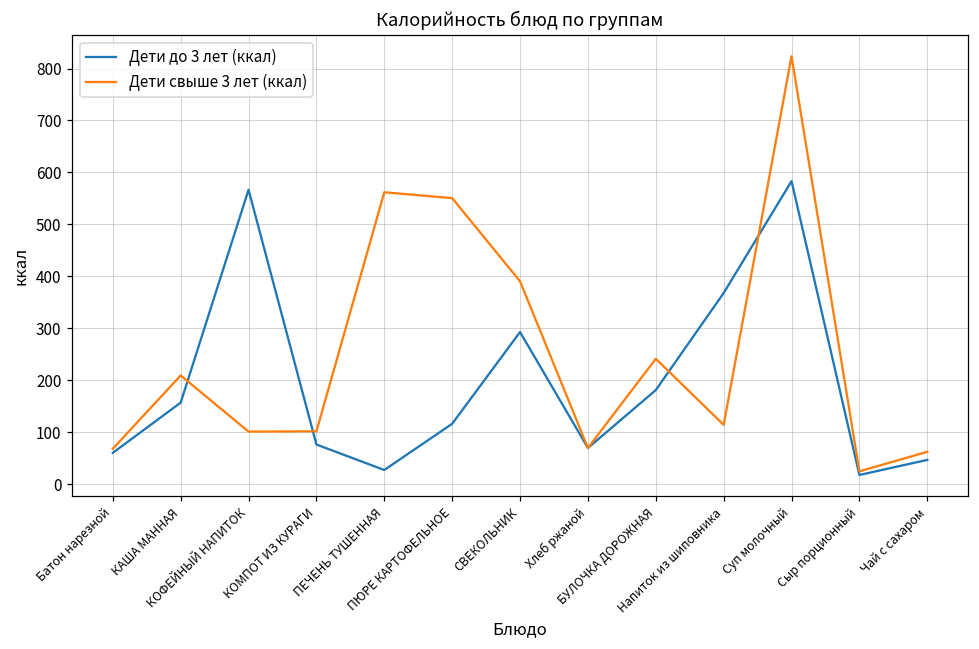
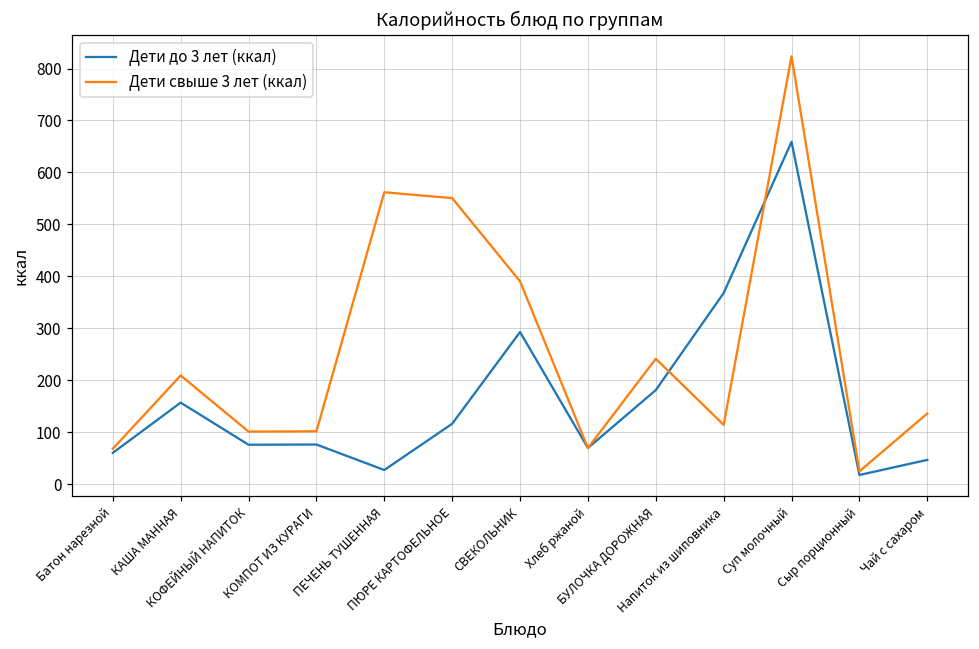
  {
    "Дети до 3 лет (ккал)": {
      "Батон нарезной": 60,
      "КАША МАННАЯ": 160,
-     "КОФЕЙНЫЙ НАПИТОК": 570,
+     "КОФЕЙНЫЙ НАПИТОК": 80,
      "КОМПОТ ИЗ КУРАГИ": 80,
      "ПЕЧЕНЬ ТУШЕННАЯ": 30,
      "ПЮРЕ КАРТОФЕЛЬНОЕ": 120,
      "СВЕКОЛЬНИК": 290,
      "БУЛОЧКА ДОРОЖНАЯ": 180,
      "Напиток из шиповника": 370,
-     "Суп молочный": 580,
+     "Суп молочный": 660,
      "Сыр порционный": 20,
      "Чай с сахаром": 50
    },
    "Дети свыше 3 лет (ккал)": {
      "Батон нарезной": 70,
      "КАША МАННАЯ": 210,
      "КОФЕЙНЫЙ НАПИТОК": 100,
      "КОМПОТ ИЗ КУРАГИ": 100,
      "ПЕЧЕНЬ ТУШЕННАЯ": 560,
      "ПЮРЕ КАРТОФЕЛЬНОЕ": 550,
      "СВЕКОЛЬНИК": 390,
      "БУЛОЧКА ДОРОЖНАЯ": 240,
      "Напиток из шиповника": 110,
      "Суп молочный": 820,
      "Сыр порционный": 20,
-     "Чай с сахаром": 60
+     "Чай с сахаром": 140
    }
  }
